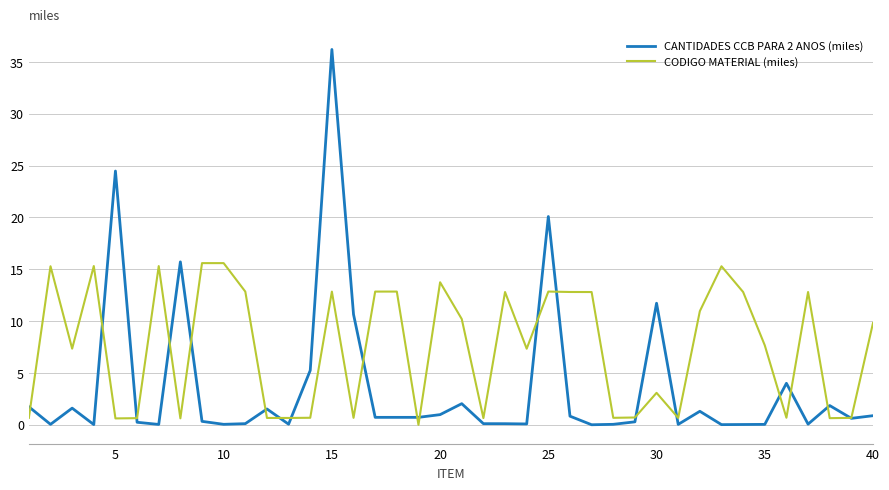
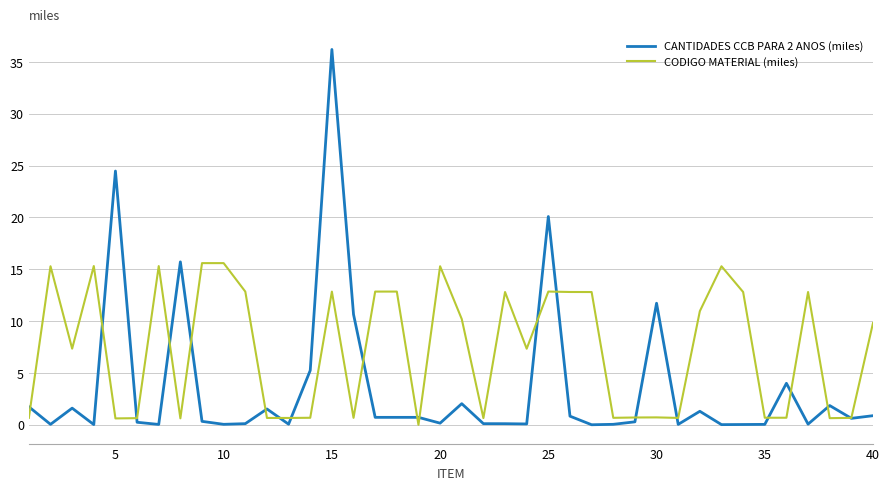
  {
    "CANTIDADES CCB PARA 2 ANOS (miles)": {
      "5": 24.5,
      "10": 0.0,
      "15": 36.2,
-     "20": 1.0,
+     "20": 0.2,
      "25": 20.1,
      "30": 11.7,
      "35": 0.0,
      "40": 0.9
    },
    "CODIGO MATERIAL (miles)": {
      "5": 0.6,
      "10": 15.6,
      "15": 12.9,
-     "20": 13.8,
+     "20": 15.3,
      "25": 12.9,
-     "30": 3.1,
-     "35": 7.7,
+     "30": 0.7,
+     "35": 0.7,
      "40": 9.8
    }
  }
